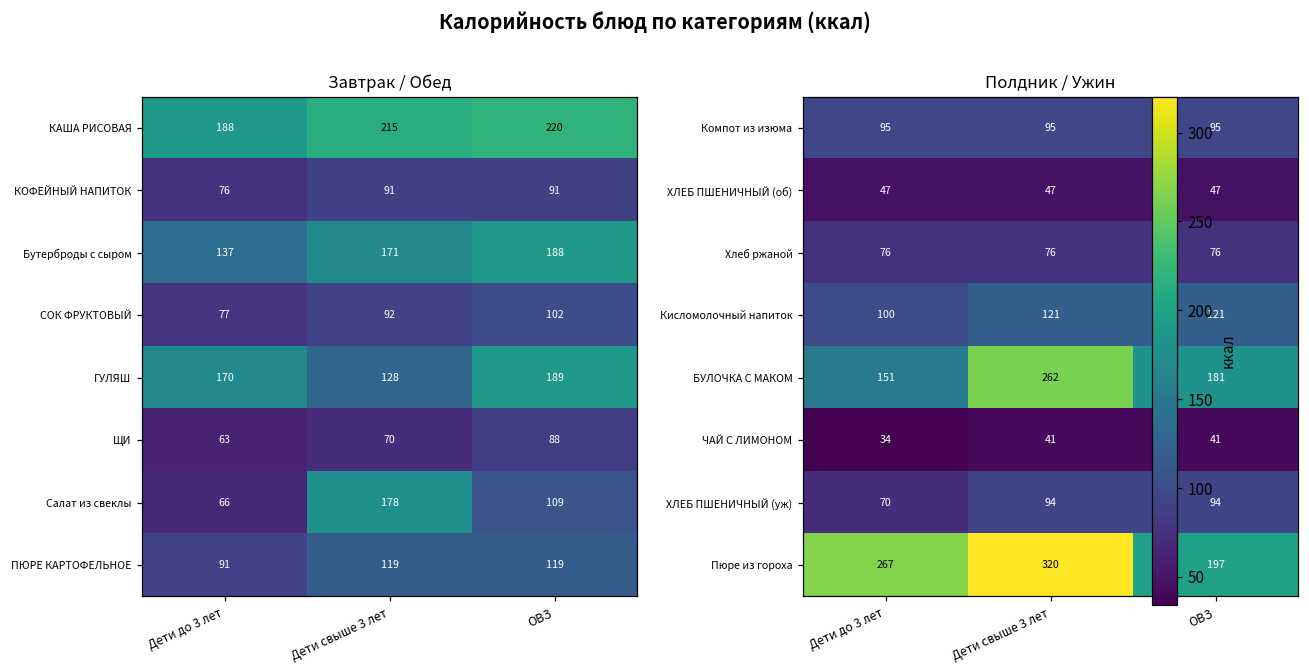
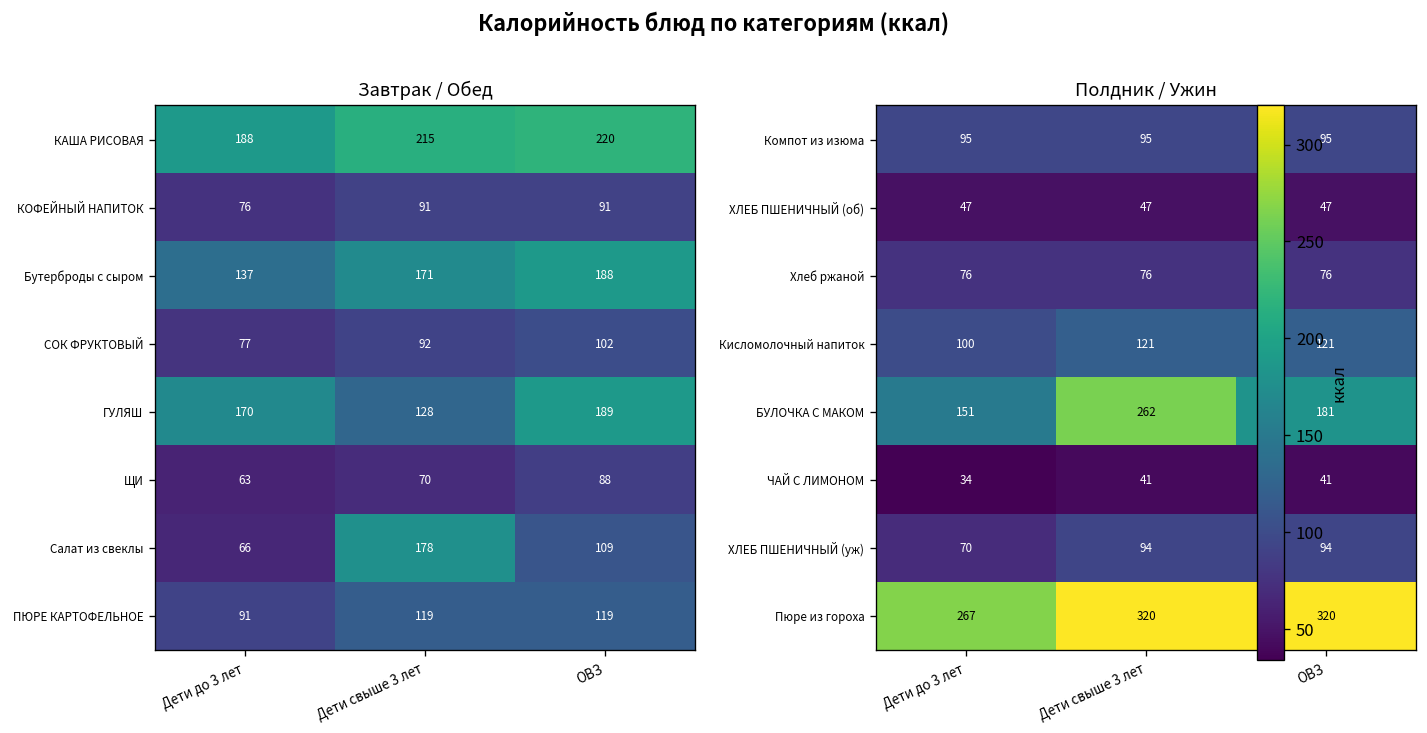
  {
    "Завтрак / Обед": {
      "КАША РИСОВАЯ": {
        "Дети до 3 лет": 188,
        "Дети свыше 3 лет": 215,
        "ОВЗ": 220
      },
      "КОФЕЙНЫЙ НАПИТОК": {
        "Дети до 3 лет": 76,
        "Дети свыше 3 лет": 91,
        "ОВЗ": 91
      },
      "Бутерброды с сыром": {
        "Дети до 3 лет": 137,
        "Дети свыше 3 лет": 171,
        "ОВЗ": 188
      },
      "СОК ФРУКТОВЫЙ": {
        "Дети до 3 лет": 77,
        "Дети свыше 3 лет": 92,
        "ОВЗ": 102
      },
      "ГУЛЯШ": {
        "Дети до 3 лет": 170,
        "Дети свыше 3 лет": 128,
        "ОВЗ": 189
      },
      "ЩИ": {
        "Дети до 3 лет": 63,
        "Дети свыше 3 лет": 70,
        "ОВЗ": 88
      },
      "Салат из свеклы": {
        "Дети до 3 лет": 66,
        "Дети свыше 3 лет": 178,
        "ОВЗ": 109
      },
      "ПЮРЕ КАРТОФЕЛЬНОЕ": {
        "Дети до 3 лет": 91,
        "Дети свыше 3 лет": 119,
        "ОВЗ": 119
      }
    },
    "Полдник / Ужин": {
      "Компот из изюма": {
        "Дети до 3 лет": 95,
        "Дети свыше 3 лет": 95,
        "ОВЗ": 95
      },
      "ХЛЕБ ПШЕНИЧНЫЙ (об)": {
        "Дети до 3 лет": 47,
        "Дети свыше 3 лет": 47,
        "ОВЗ": 47
      },
      "Хлеб ржаной": {
        "Дети до 3 лет": 76,
        "Дети свыше 3 лет": 76,
        "ОВЗ": 76
      },
      "Кисломолочный напиток": {
        "Дети до 3 лет": 100,
        "Дети свыше 3 лет": 121,
        "ОВЗ": 121
      },
      "БУЛОЧКА С МАКОМ": {
        "Дети до 3 лет": 151,
        "Дети свыше 3 лет": 262,
        "ОВЗ": 181
      },
      "ЧАЙ С ЛИМОНОМ": {
        "Дети до 3 лет": 34,
        "Дети свыше 3 лет": 41,
        "ОВЗ": 41
      },
      "ХЛЕБ ПШЕНИЧНЫЙ (уж)": {
        "Дети до 3 лет": 70,
        "Дети свыше 3 лет": 94,
        "ОВЗ": 94
      },
      "Пюре из гороха": {
        "Дети до 3 лет": 267,
        "Дети свыше 3 лет": 320,
-       "ОВЗ": 197
+       "ОВЗ": 320
      }
    }
  }
